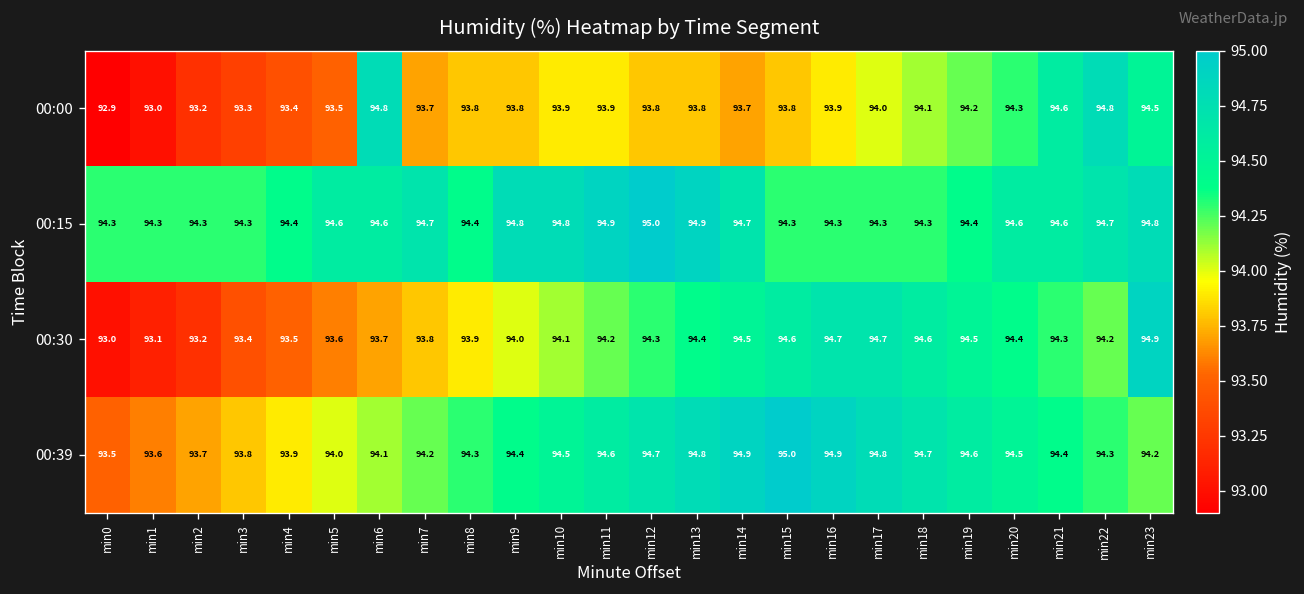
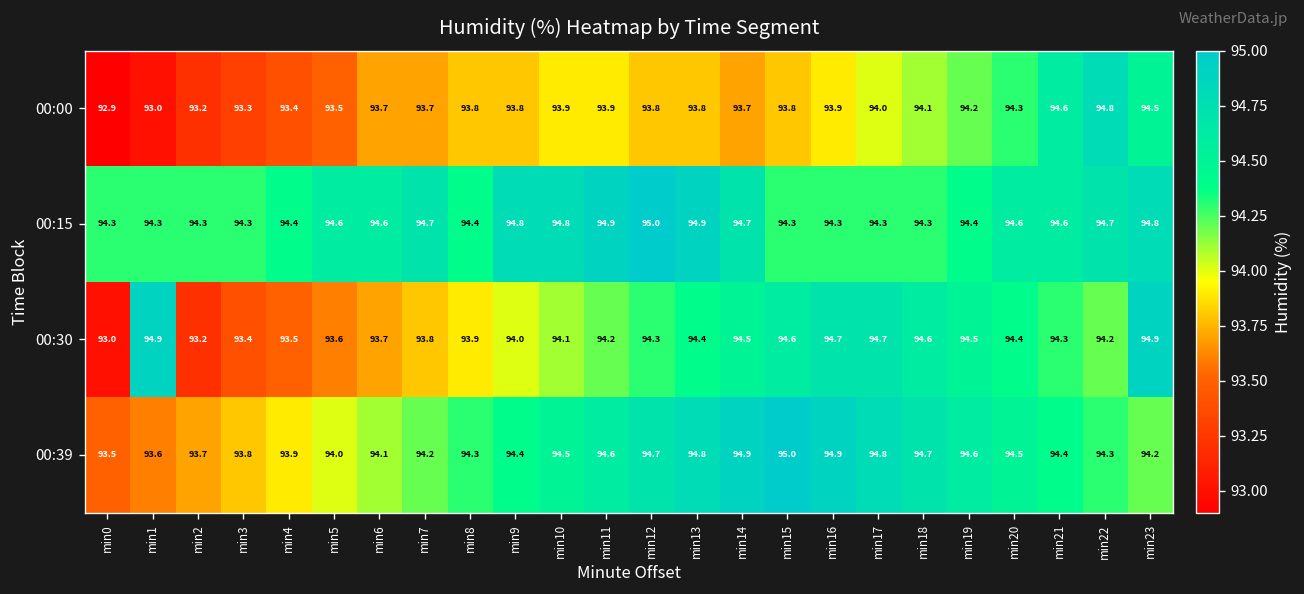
  {
    "00:00": {
      "min0": 92.9,
      "min1": 93.0,
      "min2": 93.2,
      "min3": 93.3,
      "min4": 93.4,
      "min5": 93.5,
-     "min6": 94.8,
+     "min6": 93.7,
      "min7": 93.7,
      "min8": 93.8,
      "min9": 93.8,
      "min10": 93.9,
      "min11": 93.9,
      "min12": 93.8,
      "min13": 93.8,
      "min14": 93.7,
      "min15": 93.8,
      "min16": 93.9,
      "min17": 94.0,
      "min18": 94.1,
      "min19": 94.2,
      "min20": 94.3,
      "min21": 94.6,
      "min22": 94.8,
      "min23": 94.5
    },
    "00:15": {
      "min0": 94.3,
      "min1": 94.3,
      "min2": 94.3,
      "min3": 94.3,
      "min4": 94.4,
      "min5": 94.6,
      "min6": 94.6,
      "min7": 94.7,
      "min8": 94.4,
      "min9": 94.8,
      "min10": 94.8,
      "min11": 94.9,
      "min12": 95.0,
      "min13": 94.9,
      "min14": 94.7,
      "min15": 94.3,
      "min16": 94.3,
      "min17": 94.3,
      "min18": 94.3,
      "min19": 94.4,
      "min20": 94.6,
      "min21": 94.6,
      "min22": 94.7,
      "min23": 94.8
    },
    "00:30": {
      "min0": 93.0,
-     "min1": 93.1,
+     "min1": 94.9,
      "min2": 93.2,
      "min3": 93.4,
      "min4": 93.5,
      "min5": 93.6,
      "min6": 93.7,
      "min7": 93.8,
      "min8": 93.9,
      "min9": 94.0,
      "min10": 94.1,
      "min11": 94.2,
      "min12": 94.3,
      "min13": 94.4,
      "min14": 94.5,
      "min15": 94.6,
      "min16": 94.7,
      "min17": 94.7,
      "min18": 94.6,
      "min19": 94.5,
      "min20": 94.4,
      "min21": 94.3,
      "min22": 94.2,
      "min23": 94.9
    },
    "00:39": {
      "min0": 93.5,
      "min1": 93.6,
      "min2": 93.7,
      "min3": 93.8,
      "min4": 93.9,
      "min5": 94.0,
      "min6": 94.1,
      "min7": 94.2,
      "min8": 94.3,
      "min9": 94.4,
      "min10": 94.5,
      "min11": 94.6,
      "min12": 94.7,
      "min13": 94.8,
      "min14": 94.9,
      "min15": 95.0,
      "min16": 94.9,
      "min17": 94.8,
      "min18": 94.7,
      "min19": 94.6,
      "min20": 94.5,
      "min21": 94.4,
      "min22": 94.3,
      "min23": 94.2
    }
  }
